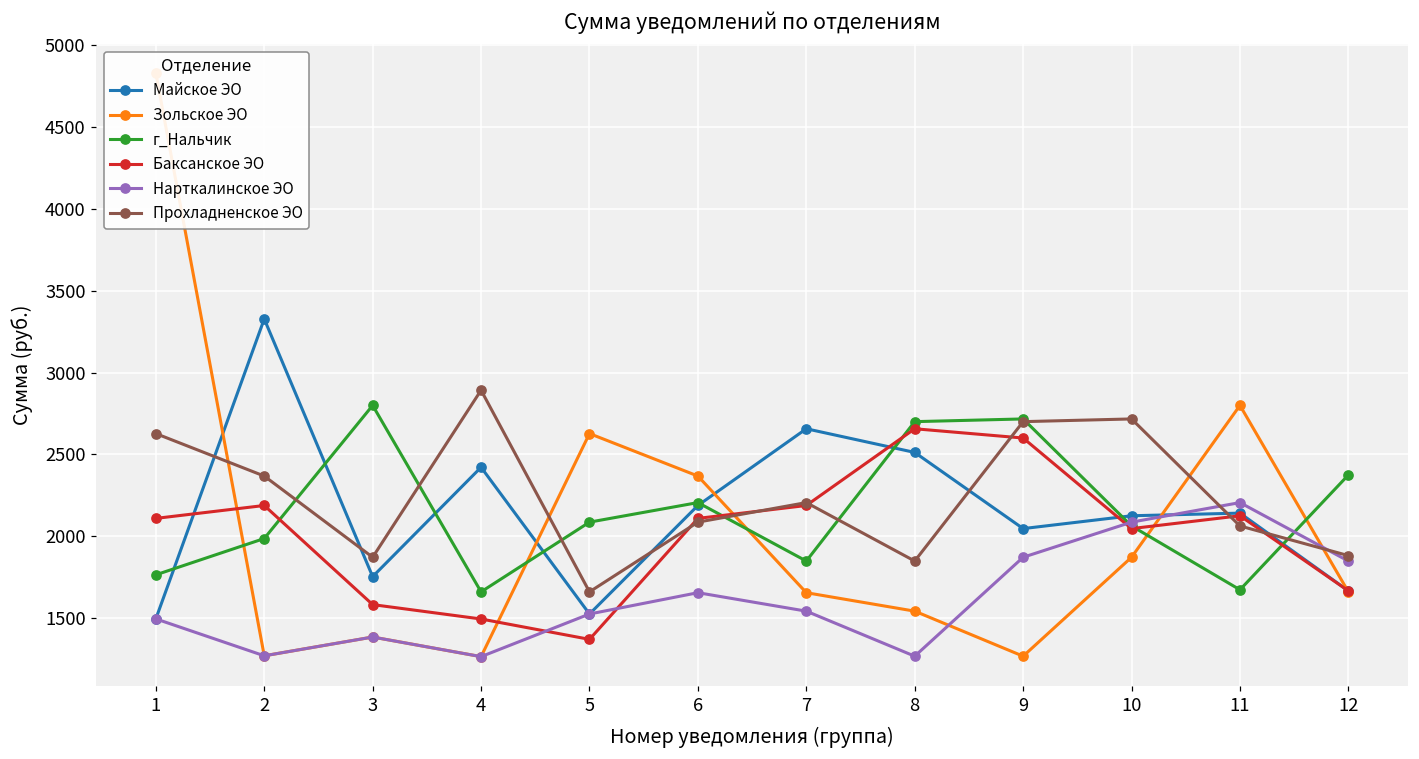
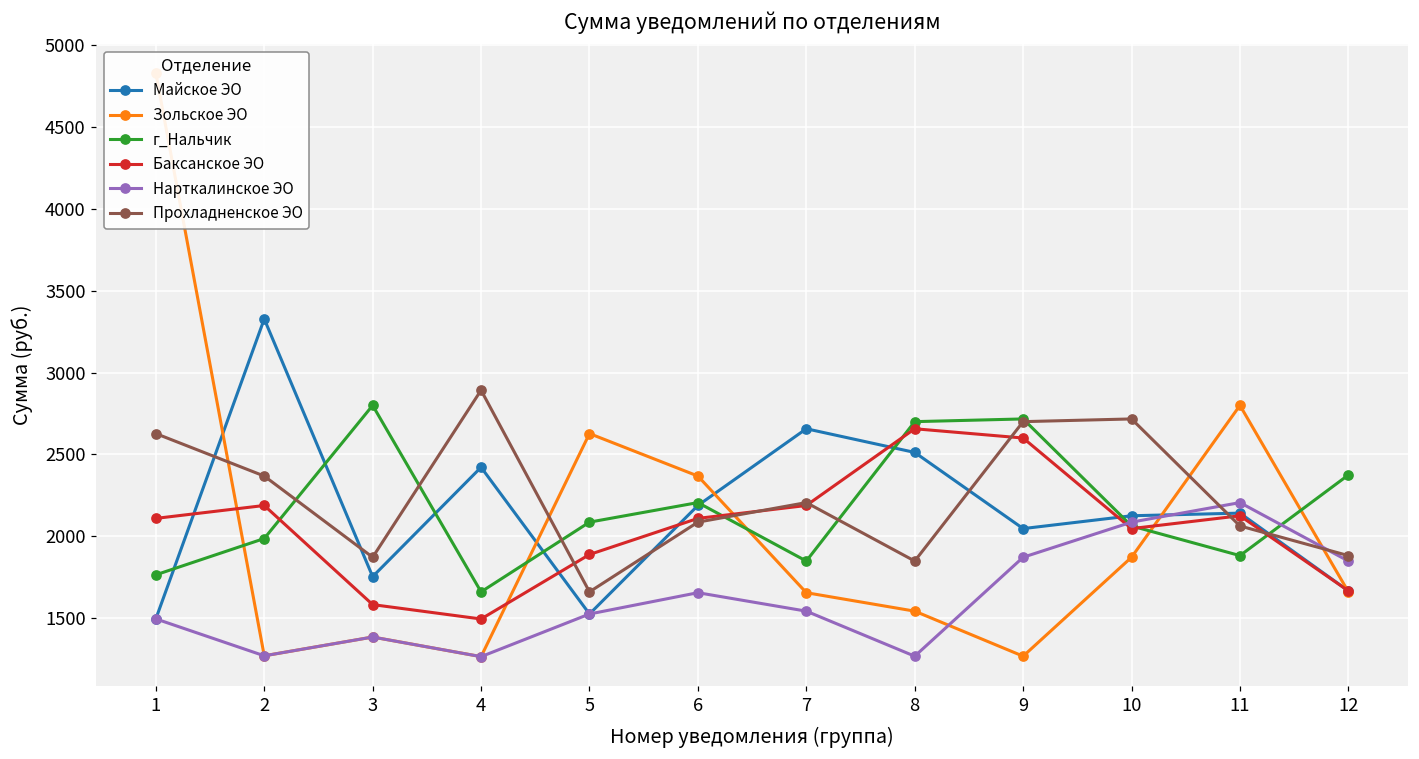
  {
    "Майское ЭО": {
      "2": 3330,
      "3": 1750,
      "4": 2420,
      "6": 2190,
      "7": 2660,
      "8": 2510,
      "9": 2050,
      "10": 2130
    },
    "Зольское ЭО": {
      "5": 2630,
      "6": 2370,
      "7": 1660,
      "8": 1540,
      "9": 1270,
      "10": 1870,
      "11": 2800
    },
    "г_Нальчик": {
      "1": 1770,
      "2": 1990,
      "3": 2800,
      "4": 1660,
      "5": 2090,
      "6": 2210,
      "7": 1850,
      "8": 2700,
-     "11": 1670,
+     "11": 1880,
      "12": 2380
    },
    "Баксанское ЭО": {
      "1": 2110,
      "2": 2190,
      "3": 1580,
      "4": 1500,
-     "5": 1370,
+     "5": 1890,
      "6": 2110,
      "7": 2190,
      "8": 2660,
      "9": 2600
    },
    "Нарткалинское ЭО": {
      "6": 1660,
      "7": 1540,
      "8": 1270,
      "9": 1870,
      "10": 2090,
      "11": 2210,
      "12": 1850
    },
    "Прохладненское ЭО": {
      "1": 2630,
      "2": 2370,
      "3": 1870,
      "4": 2890,
      "5": 1660,
      "6": 2090,
      "7": 2210,
      "8": 1850,
      "10": 2720,
      "11": 2060,
      "12": 1880
    }
  }
